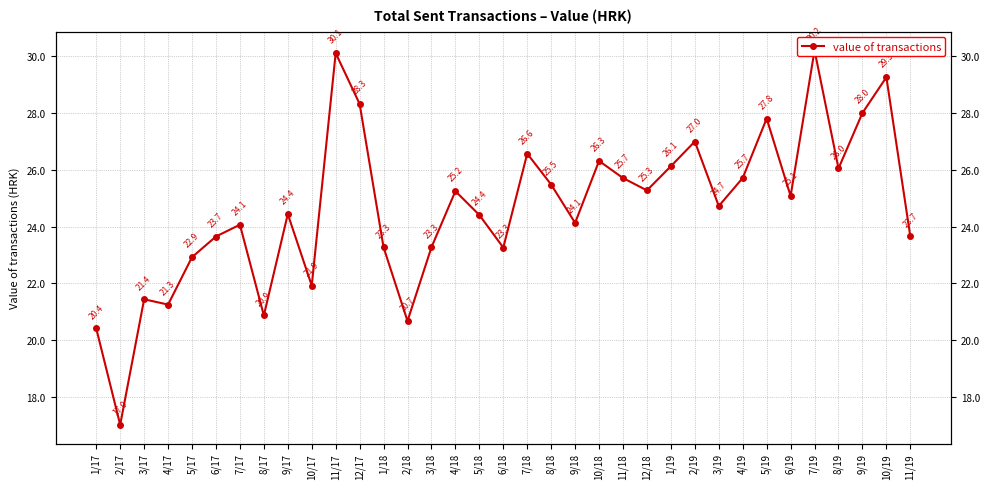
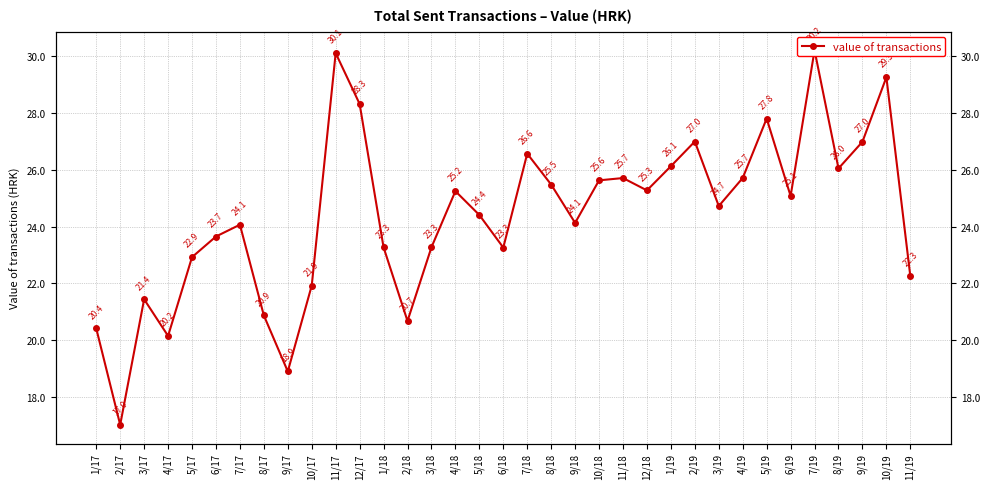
  {
    "1/17": 20.4,
    "2/17": 17.0,
    "3/17": 21.4,
-   "4/17": 21.3,
+   "4/17": 20.2,
    "5/17": 22.9,
    "6/17": 23.7,
    "7/17": 24.1,
    "8/17": 20.9,
-   "9/17": 24.4,
+   "9/17": 18.9,
    "10/17": 21.9,
    "11/17": 30.1,
    "12/17": 28.3,
    "1/18": 23.3,
    "2/18": 20.7,
    "3/18": 23.3,
    "4/18": 25.2,
    "5/18": 24.4,
    "6/18": 23.3,
    "7/18": 26.6,
    "8/18": 25.5,
    "9/18": 24.1,
-   "10/18": 26.3,
+   "10/18": 25.6,
    "11/18": 25.7,
    "12/18": 25.3,
    "1/19": 26.1,
    "2/19": 27.0,
    "3/19": 24.7,
    "4/19": 25.7,
    "5/19": 27.8,
    "6/19": 25.1,
    "8/19": 26.0,
-   "9/19": 28.0,
-   "11/19": 23.7
+   "9/19": 27.0,
+   "11/19": 22.3
  }
